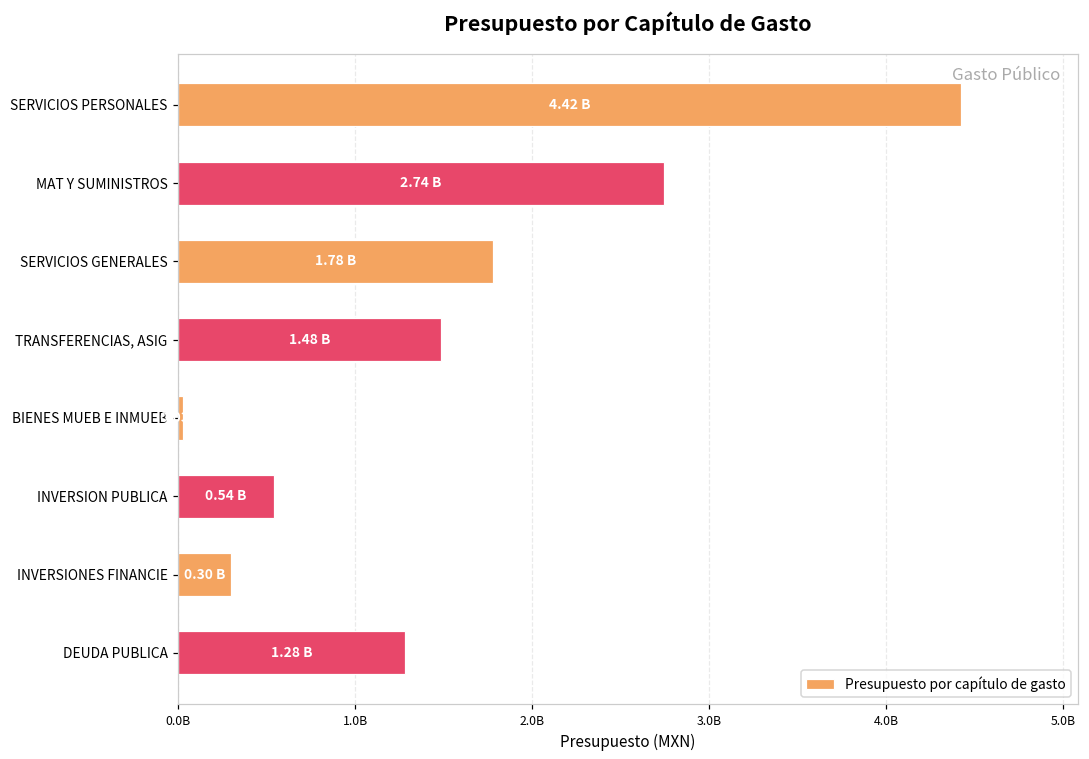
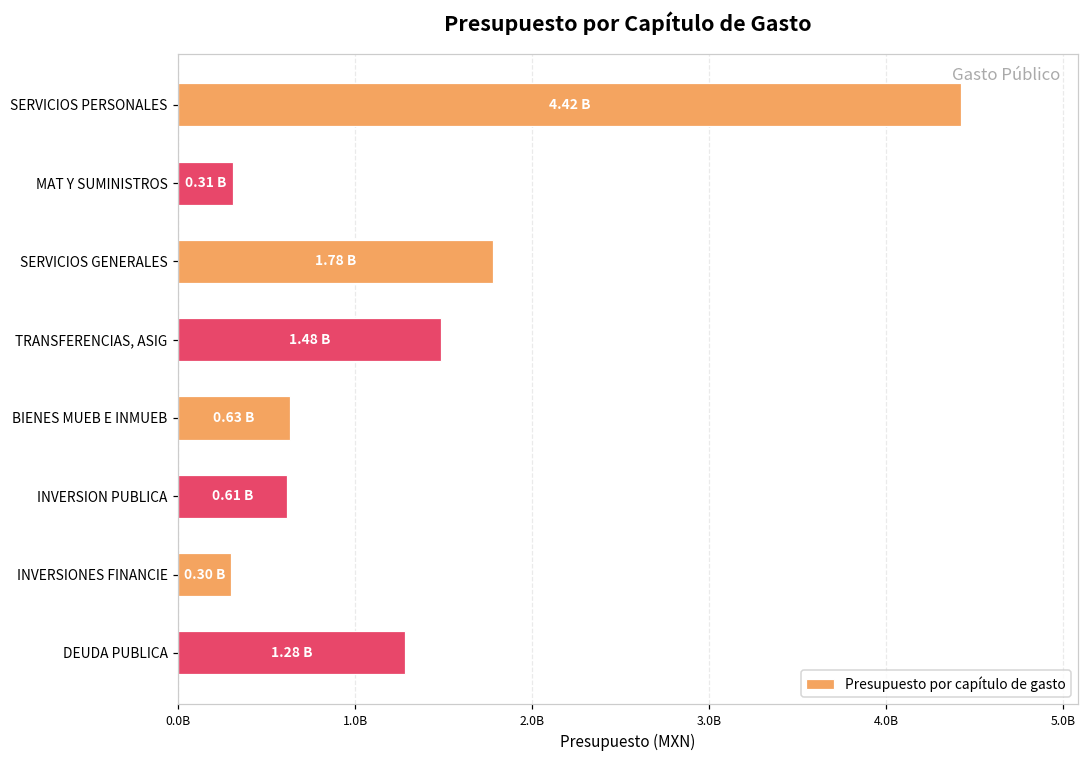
  {
-   "MAT Y SUMINISTROS": 2.74,
-   "BIENES MUEB E INMUEB": 30000000,
-   "INVERSION PUBLICA": 0.54
+   "MAT Y SUMINISTROS": 0.31,
+   "BIENES MUEB E INMUEB": 630000000,
+   "INVERSION PUBLICA": 0.61
  }
